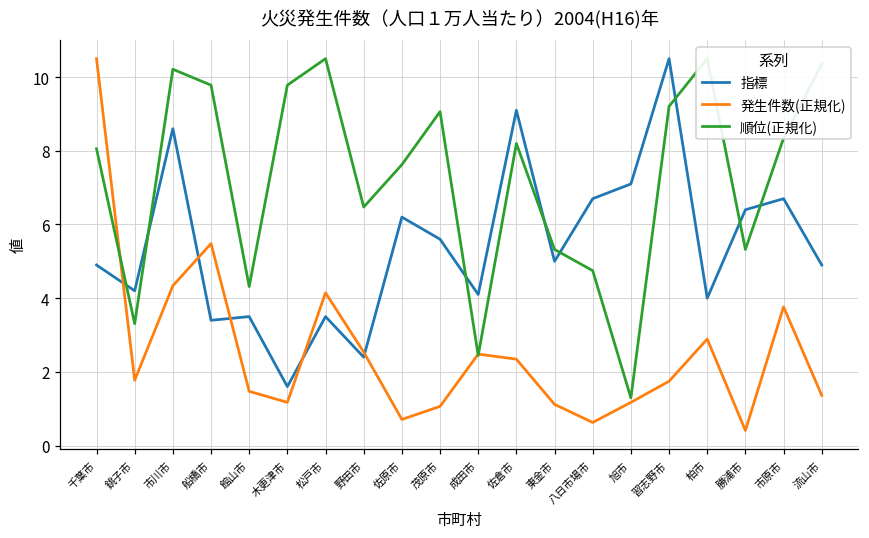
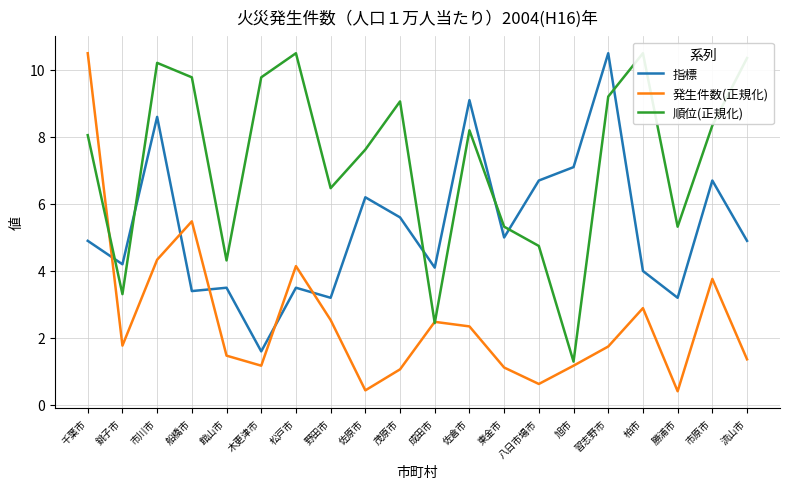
  {
    "指標": {
      "千葉市": 4.9,
      "銚子市": 4.2,
      "市川市": 8.6,
      "船橋市": 3.4,
      "館山市": 3.5,
      "木更津市": 1.6,
      "松戸市": 3.5,
-     "野田市": 2.4,
+     "野田市": 3.2,
      "佐原市": 6.2,
      "茂原市": 5.6,
      "成田市": 4.1,
      "佐倉市": 9.1,
      "東金市": 5.0,
      "八日市場市": 6.7,
      "旭市": 7.1,
      "習志野市": 10.5,
      "柏市": 4.0,
-     "勝浦市": 6.4,
+     "勝浦市": 3.2,
      "市原市": 6.7,
      "流山市": 4.9
    },
    "発生件数(正規化)": {
      "千葉市": 10.5,
      "銚子市": 1.8,
      "市川市": 4.3,
      "船橋市": 5.5,
      "館山市": 1.5,
      "木更津市": 1.2,
      "松戸市": 4.1,
      "野田市": 2.5,
-     "佐原市": 0.7,
+     "佐原市": 0.4,
      "茂原市": 1.1,
      "佐倉市": 2.3,
      "東金市": 1.1,
      "八日市場市": 0.6,
      "旭市": 1.2,
      "習志野市": 1.7,
      "柏市": 2.9,
      "勝浦市": 0.4,
      "市原市": 3.8,
      "流山市": 1.4
    },
    "順位(正規化)": {
      "千葉市": 8.1,
      "銚子市": 3.3,
      "市川市": 10.2,
      "船橋市": 9.8,
      "館山市": 4.3,
      "木更津市": 9.8,
      "松戸市": 10.5,
      "野田市": 6.5,
      "佐原市": 7.6,
      "茂原市": 9.1,
      "佐倉市": 8.2,
      "東金市": 5.3,
      "八日市場市": 4.7,
      "旭市": 1.3,
      "習志野市": 9.2,
      "勝浦市": 5.3,
      "市原市": 8.3
    }
  }
